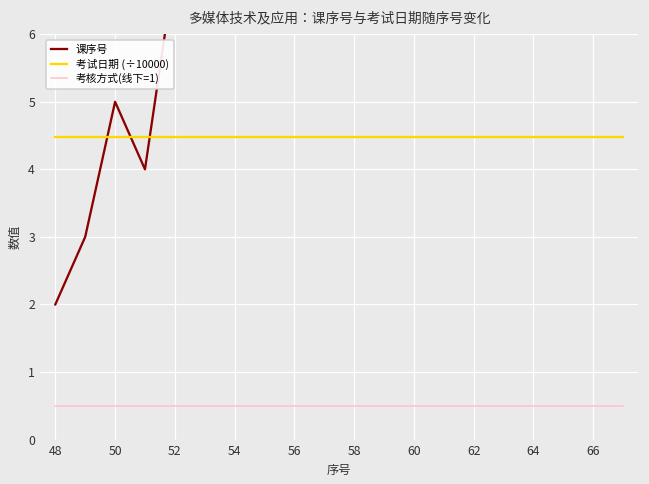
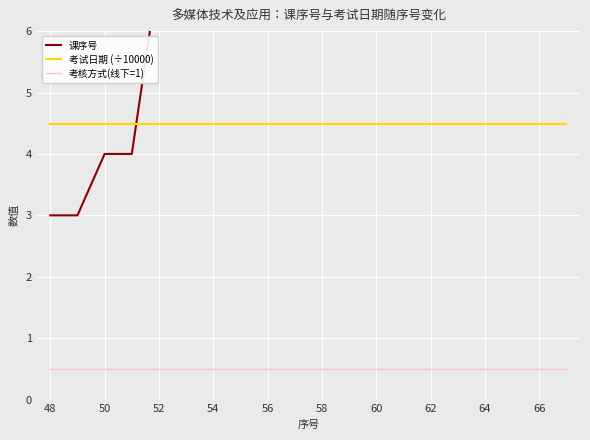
  {
    "课序号": {
-     "48": 2,
-     "50": 5
+     "48": 3,
+     "50": 4
    },
    "考试日期 (÷10000)": {
      "48": 4.5,
      "50": 4.5,
      "52": 4.5,
      "54": 4.5,
      "56": 4.5,
      "58": 4.5,
      "60": 4.5,
      "62": 4.5,
      "64": 4.5,
      "66": 4.5
    },
    "考核方式(线下=1)": {
      "48": 0.5,
      "50": 0.5,
      "52": 0.5,
      "54": 0.5,
      "56": 0.5,
      "58": 0.5,
      "60": 0.5,
      "62": 0.5,
      "64": 0.5,
      "66": 0.5
    }
  }
